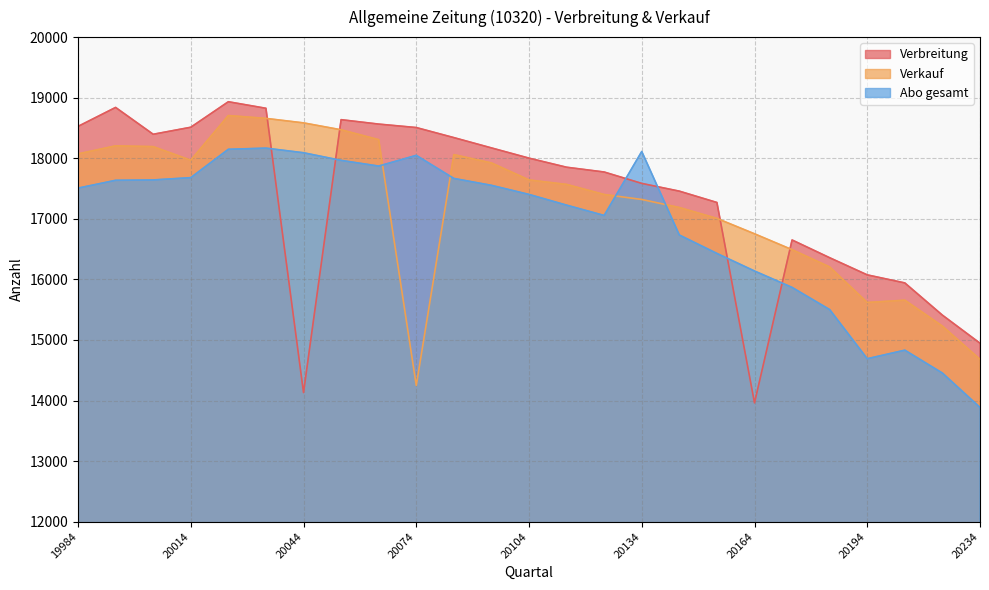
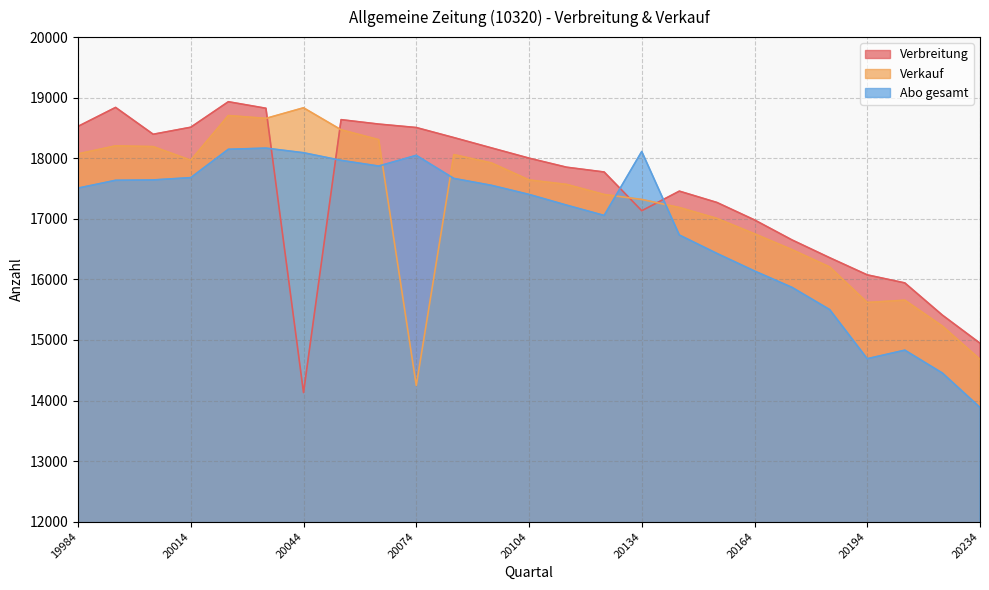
  {
    "Verbreitung": {
      "19984": 18500,
      "20014": 18500,
      "20044": 14100,
      "20074": 18500,
      "20104": 18000,
-     "20134": 17600,
-     "20164": 14000,
+     "20134": 17100,
+     "20164": 17000,
      "20194": 16100,
      "20234": 14900
    },
    "Verkauf": {
      "19984": 18100,
      "20014": 18000,
-     "20044": 18600,
+     "20044": 18800,
      "20074": 14200,
      "20104": 17600,
      "20134": 17300,
      "20164": 16800,
      "20194": 15600,
      "20234": 14700
    },
    "Abo gesamt": {
      "19984": 17500,
      "20014": 17700,
      "20044": 18100,
      "20074": 18000,
      "20104": 17400,
      "20134": 18100,
      "20164": 16100,
      "20194": 14700,
      "20234": 13900
    }
  }
